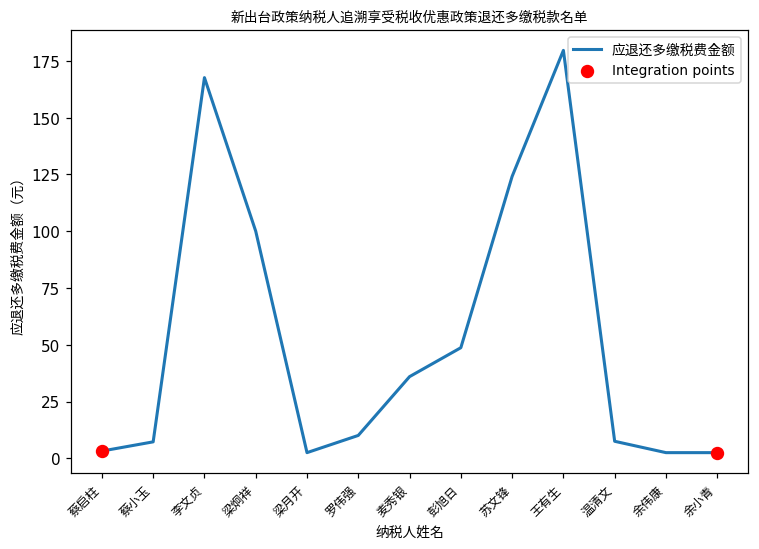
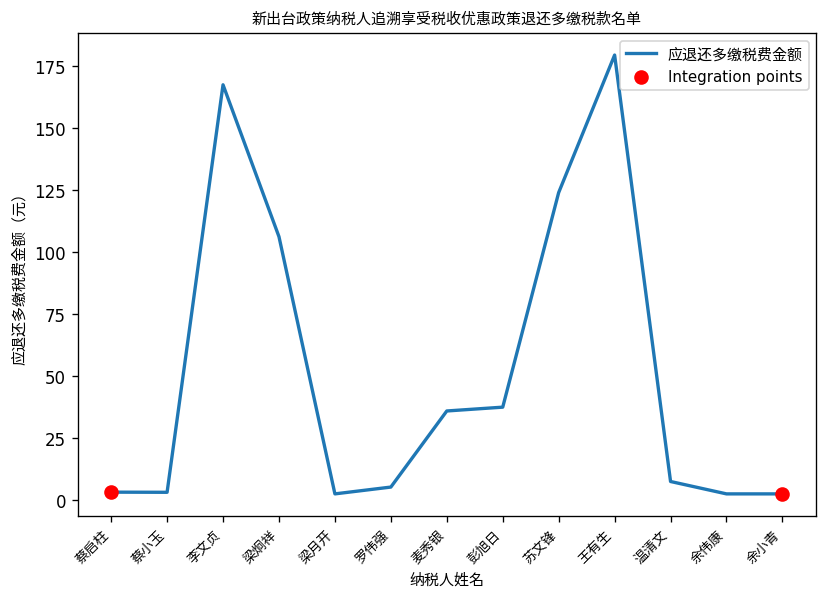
  {
    "应退还多缴税费金额": {
-     "蔡小玉": 7,
+     "蔡小玉": 3,
      "李文贞": 168,
-     "梁炯祥": 100,
+     "梁炯祥": 106,
      "梁月开": 3,
-     "罗伟强": 10,
+     "罗伟强": 5,
      "麦秀银": 36,
-     "彭旭日": 49,
+     "彭旭日": 38,
      "苏文锋": 124,
      "王有生": 180,
      "温清文": 8,
      "余伟康": 3
    }
  }
